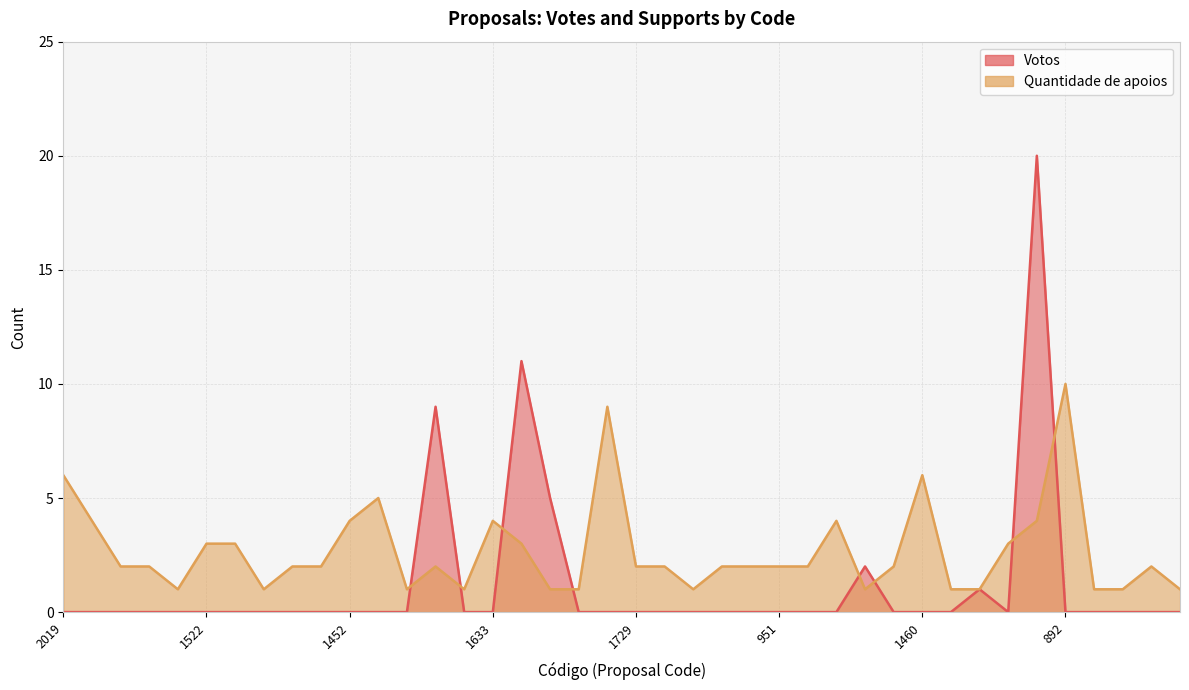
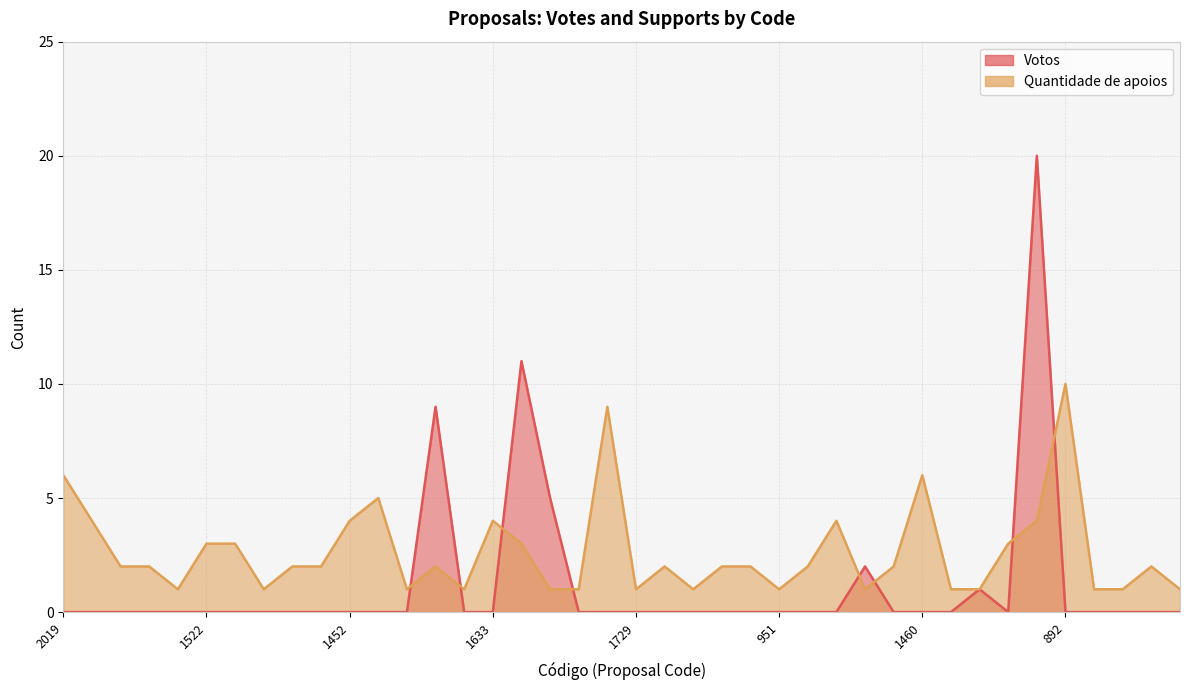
  {
    "Votos": {
      "2019": 0,
      "1522": 0,
      "1452": 0,
      "1633": 0,
      "1729": 0,
      "951": 0,
      "1460": 0,
      "892": 0
    },
    "Quantidade de apoios": {
      "2019": 6,
      "1522": 3,
      "1452": 4,
      "1633": 4,
-     "1729": 2,
-     "951": 2,
+     "1729": 1,
+     "951": 1,
      "1460": 6,
      "892": 10
    }
  }
